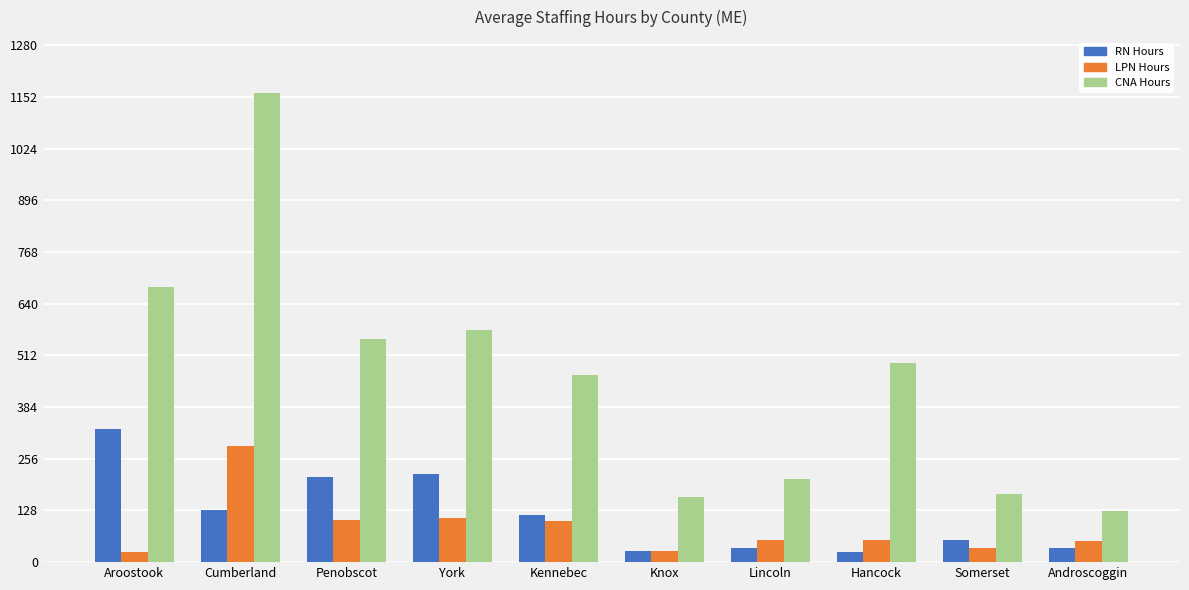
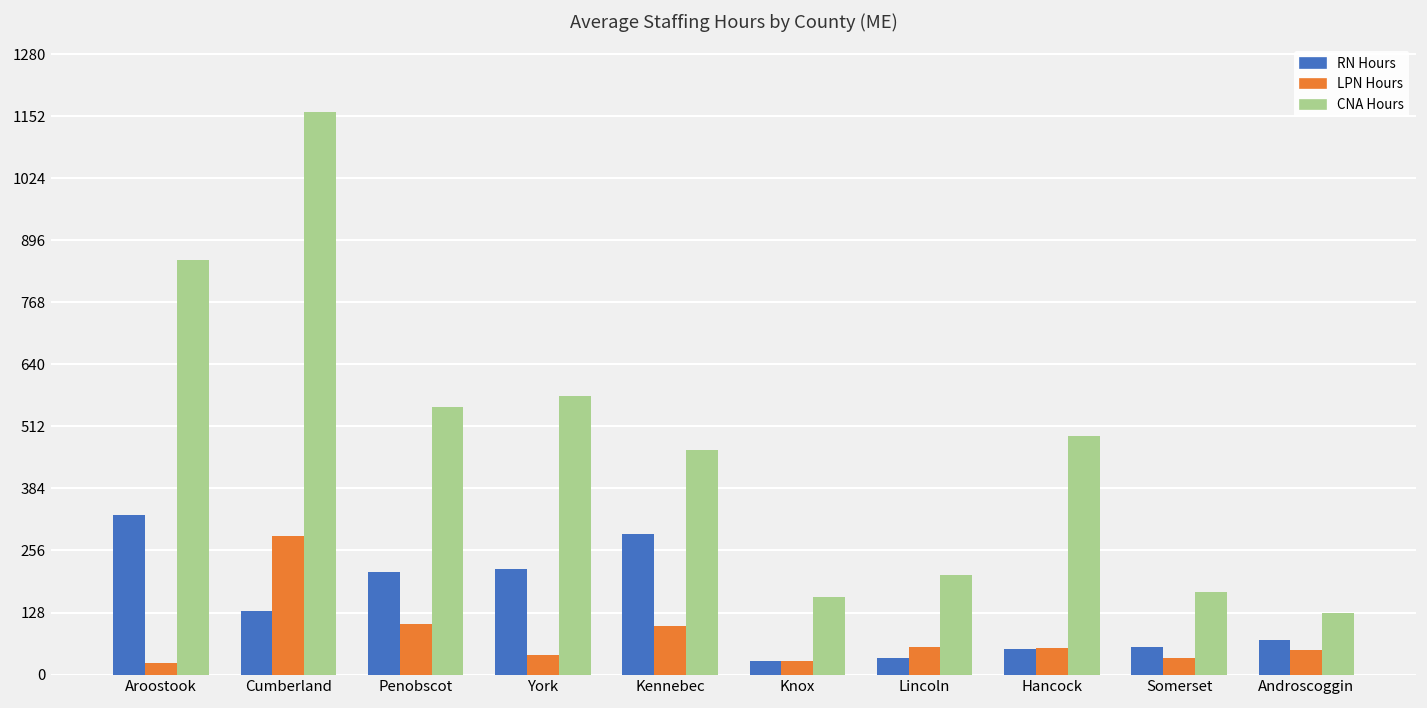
  {
    "RN Hours": {
      "Aroostook": 330,
      "Cumberland": 130,
      "Penobscot": 210,
      "York": 220,
-     "Kennebec": 120,
+     "Kennebec": 290,
      "Knox": 30,
      "Lincoln": 30,
-     "Hancock": 30,
+     "Hancock": 50,
      "Somerset": 60,
-     "Androscoggin": 40
+     "Androscoggin": 70
    },
    "LPN Hours": {
      "Aroostook": 20,
      "Cumberland": 290,
      "Penobscot": 100,
-     "York": 110,
+     "York": 40,
      "Kennebec": 100,
      "Knox": 30,
      "Lincoln": 60,
      "Hancock": 60,
      "Somerset": 30,
      "Androscoggin": 50
    },
    "CNA Hours": {
-     "Aroostook": 680,
+     "Aroostook": 850,
      "Cumberland": 1160,
      "Penobscot": 550,
      "York": 580,
      "Kennebec": 460,
      "Knox": 160,
      "Lincoln": 210,
      "Hancock": 490,
      "Somerset": 170,
      "Androscoggin": 130
    }
  }
